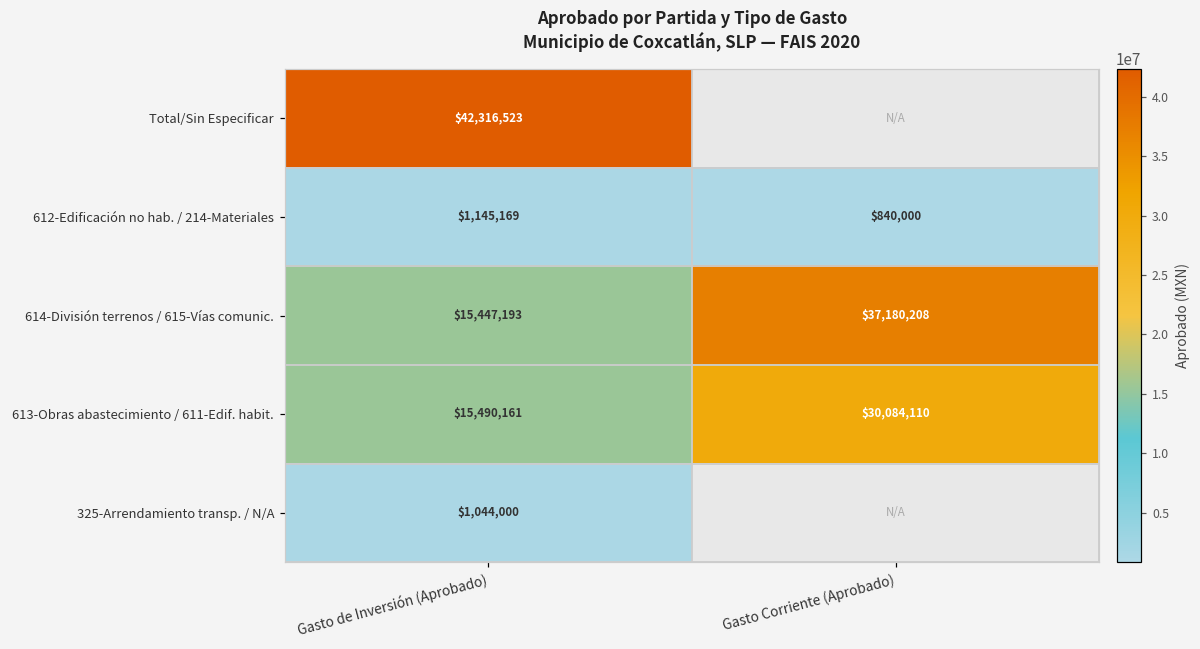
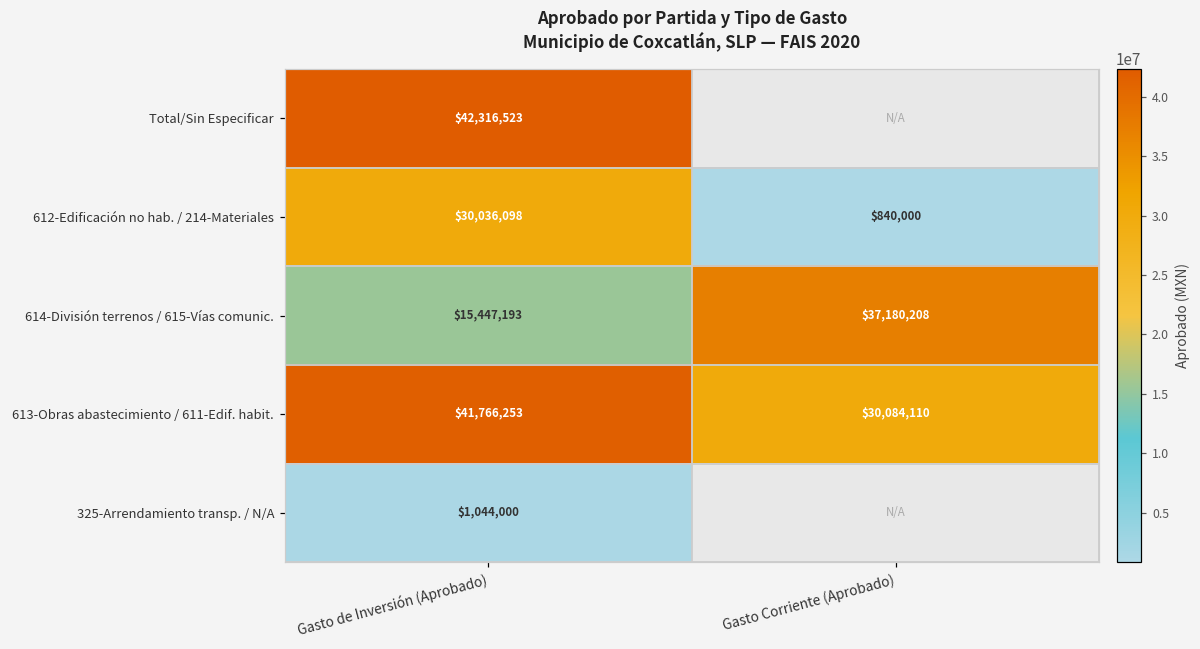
  {
    "Total/Sin Especificar": {
      "Gasto de Inversión (Aprobado)": "$42,316,523"
    },
    "612-Edificación no hab. / 214-Materiales": {
-     "Gasto de Inversión (Aprobado)": "$1,145,169",
+     "Gasto de Inversión (Aprobado)": "$30,036,098",
      "Gasto Corriente (Aprobado)": "$840,000"
    },
    "614-División terrenos / 615-Vías comunic.": {
      "Gasto de Inversión (Aprobado)": "$15,447,193",
      "Gasto Corriente (Aprobado)": "$37,180,208"
    },
    "613-Obras abastecimiento / 611-Edif. habit.": {
-     "Gasto de Inversión (Aprobado)": "$15,490,161",
+     "Gasto de Inversión (Aprobado)": "$41,766,253",
      "Gasto Corriente (Aprobado)": "$30,084,110"
    },
    "325-Arrendamiento transp. / N/A": {
      "Gasto de Inversión (Aprobado)": "$1,044,000"
    }
  }
